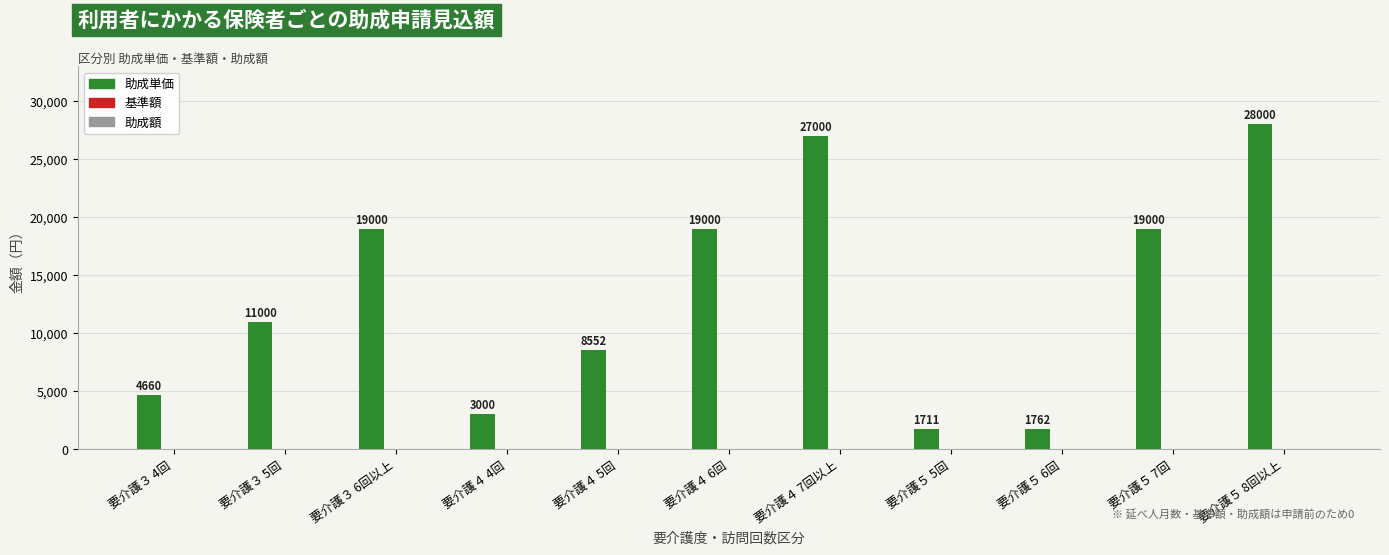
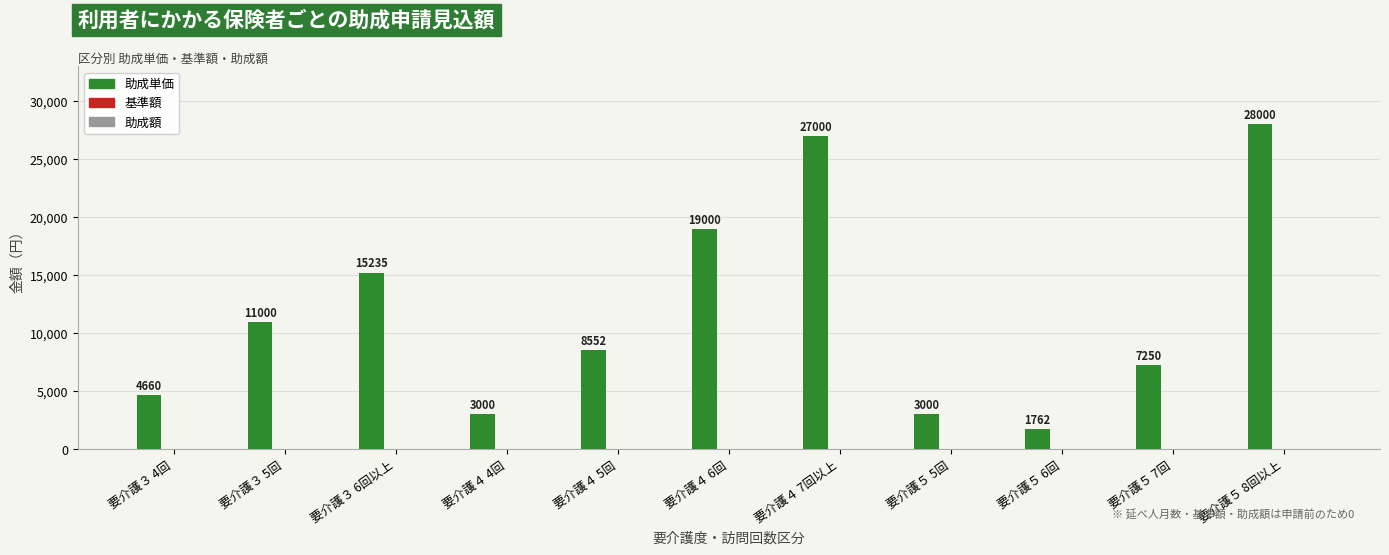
  {
    "助成単価": {
      "要介護３ 4回": 4660,
      "要介護３ 5回": 11000,
-     "要介護３ 6回以上": 19000,
+     "要介護３ 6回以上": 15235,
      "要介護４ 4回": 3000,
      "要介護４ 5回": 8552,
      "要介護４ 6回": 19000,
      "要介護４ 7回以上": 27000,
-     "要介護５ 5回": 1711,
+     "要介護５ 5回": 3000,
      "要介護５ 6回": 1762,
-     "要介護５ 7回": 19000,
+     "要介護５ 7回": 7250,
      "要介護５ 8回以上": 28000
    },
    "基準額": {
      "要介護３ 4回": 0,
      "要介護３ 5回": 0,
      "要介護３ 6回以上": 0,
      "要介護４ 4回": 0,
      "要介護４ 5回": 0,
      "要介護４ 6回": 0,
      "要介護４ 7回以上": 0,
      "要介護５ 5回": 0,
      "要介護５ 6回": 0,
      "要介護５ 7回": 0,
      "要介護５ 8回以上": 0
    },
    "助成額": {
      "要介護３ 4回": 0,
      "要介護３ 5回": 0,
      "要介護３ 6回以上": 0,
      "要介護４ 4回": 0,
      "要介護４ 5回": 0,
      "要介護４ 6回": 0,
      "要介護４ 7回以上": 0,
      "要介護５ 5回": 0,
      "要介護５ 6回": 0,
      "要介護５ 7回": 0,
      "要介護５ 8回以上": 0
    }
  }
